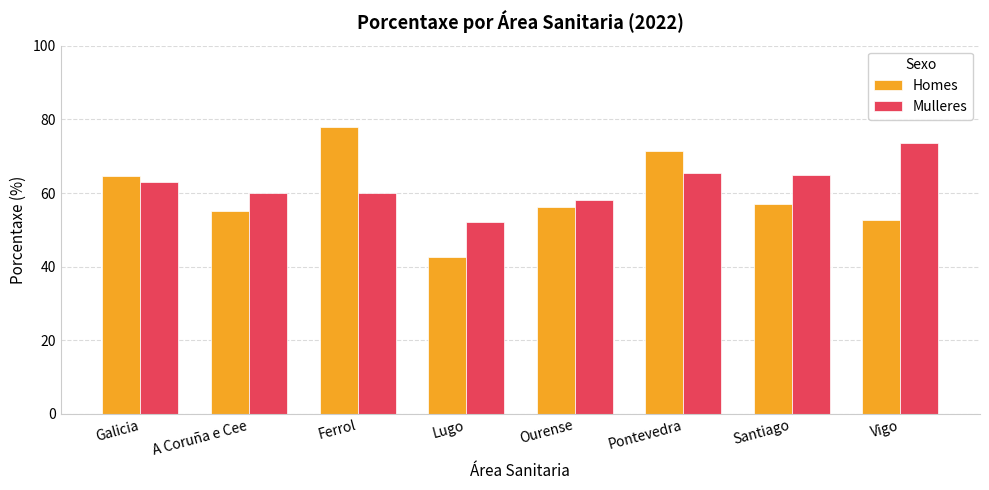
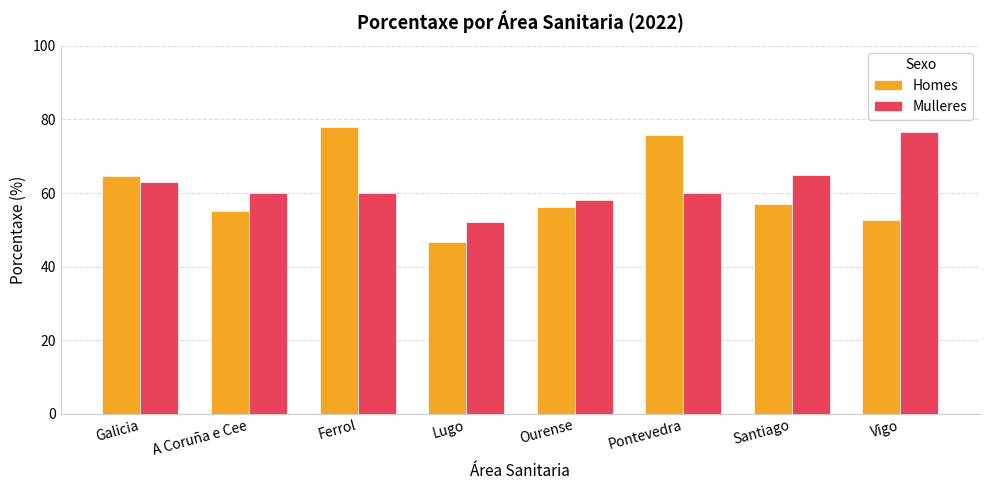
  {
    "Homes": {
      "Galicia": 65,
      "A Coruña e Cee": 55,
      "Ferrol": 78,
-     "Lugo": 43,
+     "Lugo": 47,
      "Ourense": 56,
-     "Pontevedra": 71,
+     "Pontevedra": 76,
      "Santiago": 57,
      "Vigo": 53
    },
    "Mulleres": {
      "Galicia": 63,
      "A Coruña e Cee": 60,
      "Ferrol": 60,
      "Lugo": 52,
      "Ourense": 58,
-     "Pontevedra": 65,
+     "Pontevedra": 60,
      "Santiago": 65,
-     "Vigo": 74
+     "Vigo": 77
    }
  }
